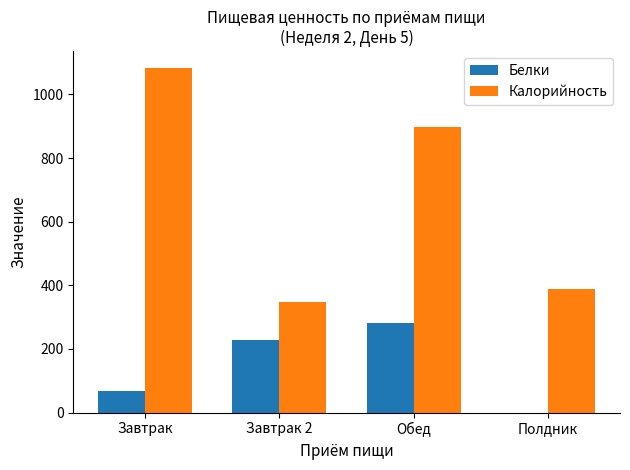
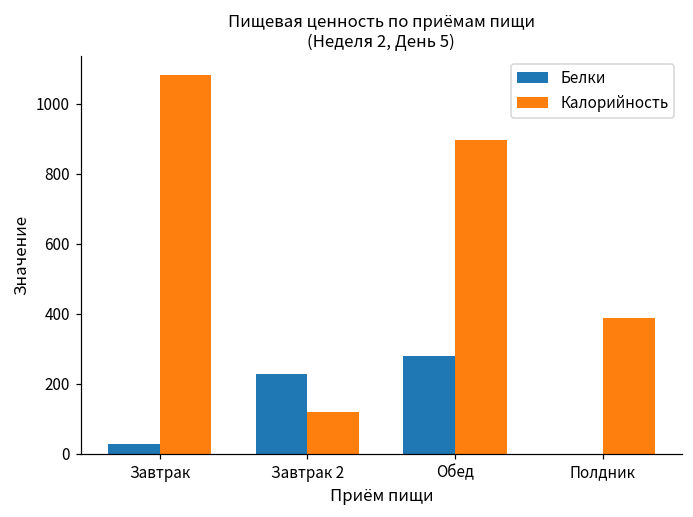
  {
    "Белки": {
-     "Завтрак": 70,
+     "Завтрак": 30,
      "Завтрак 2": 230,
      "Обед": 280,
      "Полдник": 0
    },
    "Калорийность": {
      "Завтрак": 1080,
-     "Завтрак 2": 350,
+     "Завтрак 2": 120,
      "Обед": 900,
      "Полдник": 390
    }
  }
